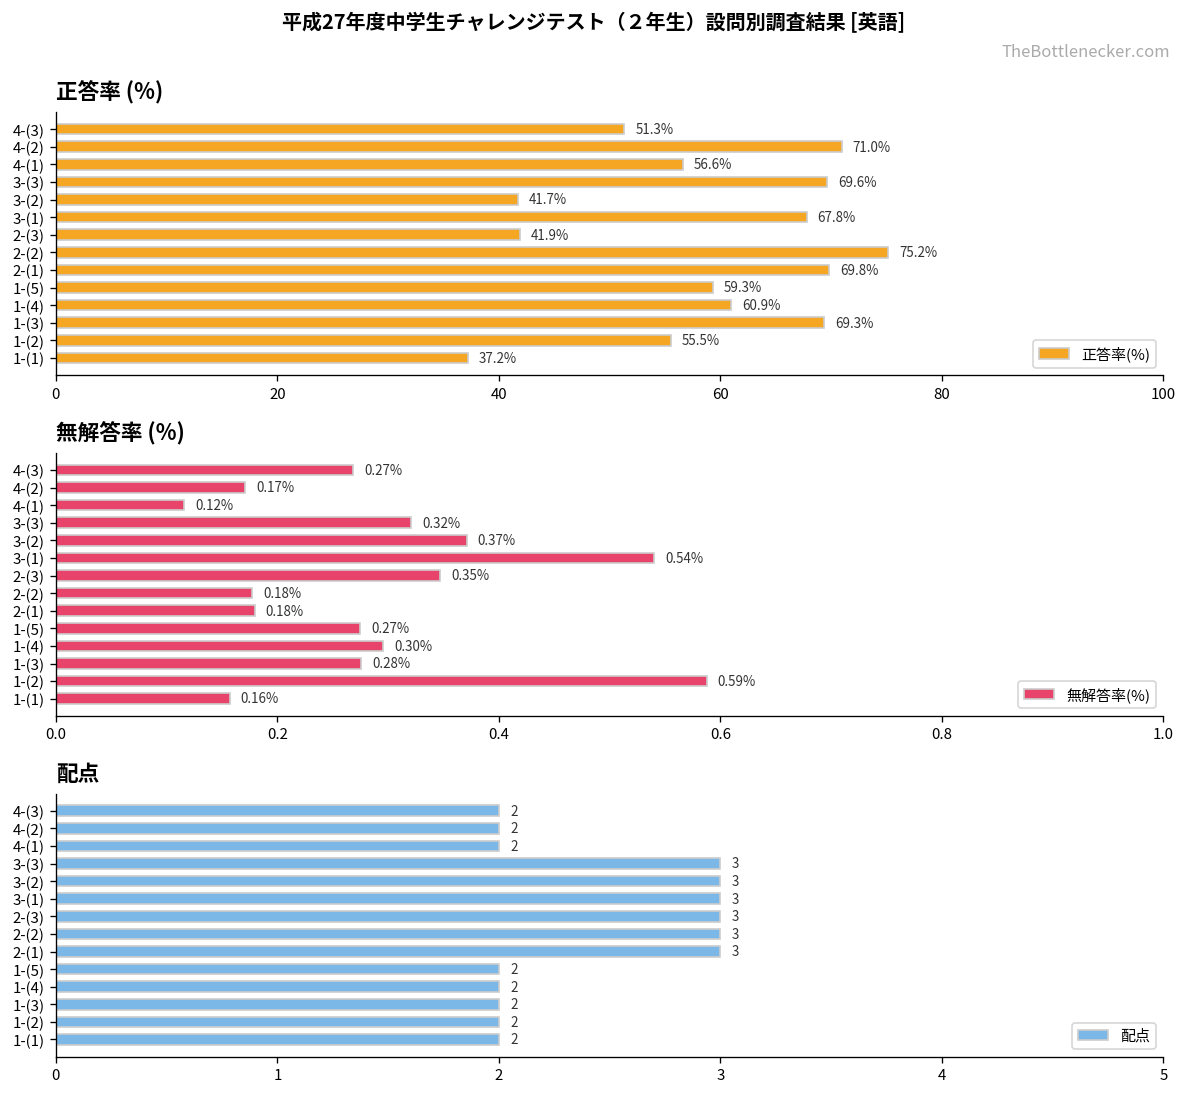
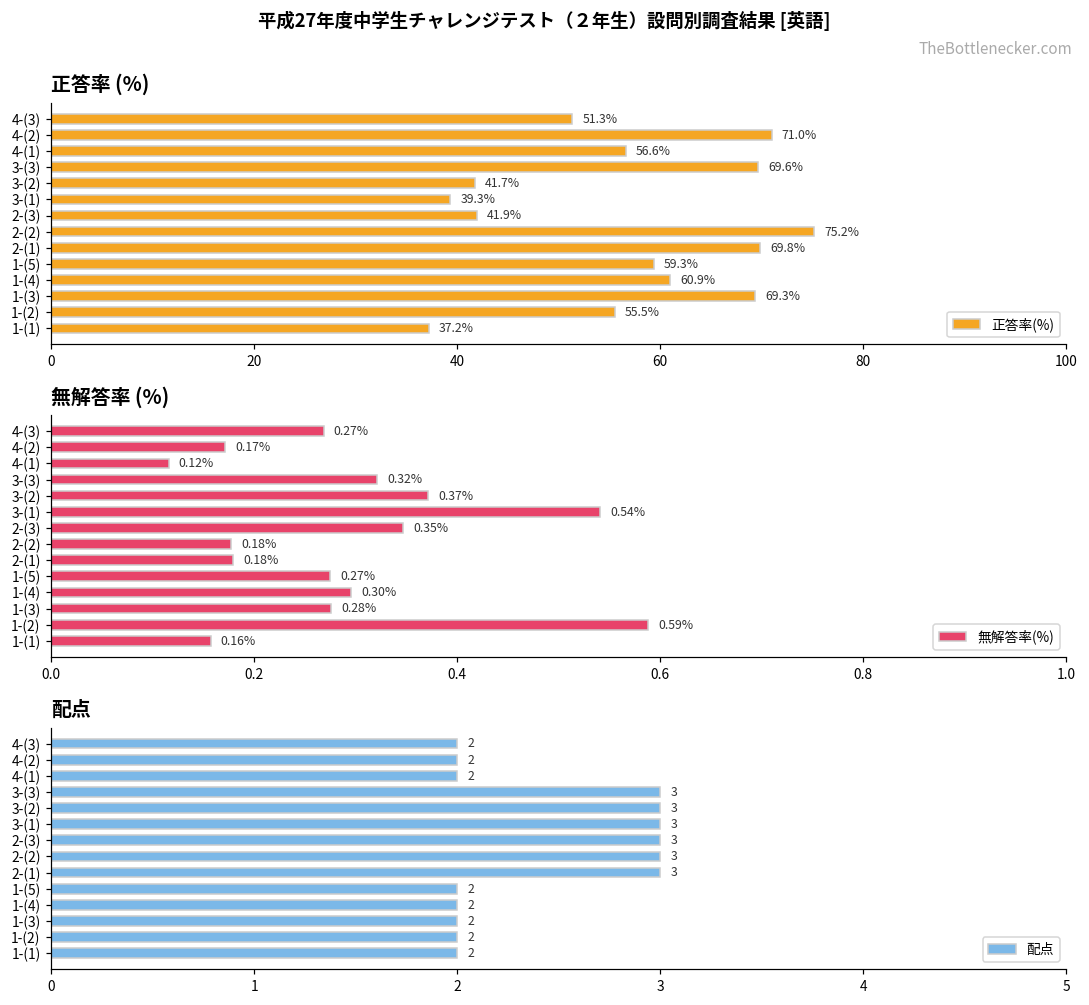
  {
    "正答率 (%)": {
      "4-(3)": "51.3%",
      "4-(2)": "71.0%",
      "4-(1)": "56.6%",
      "3-(3)": "69.6%",
      "3-(2)": "41.7%",
-     "3-(1)": "67.8%",
+     "3-(1)": "39.3%",
      "2-(3)": "41.9%",
      "2-(2)": "75.2%",
      "2-(1)": "69.8%",
      "1-(5)": "59.3%",
      "1-(4)": "60.9%",
      "1-(3)": "69.3%",
      "1-(2)": "55.5%",
      "1-(1)": "37.2%"
    },
    "無解答率 (%)": {
      "4-(3)": "0.27%",
      "4-(2)": "0.17%",
      "4-(1)": "0.12%",
      "3-(3)": "0.32%",
      "3-(2)": "0.37%",
      "3-(1)": "0.54%",
      "2-(3)": "0.35%",
      "2-(2)": "0.18%",
      "2-(1)": "0.18%",
      "1-(5)": "0.27%",
      "1-(4)": "0.30%",
      "1-(3)": "0.28%",
      "1-(2)": "0.59%",
      "1-(1)": "0.16%"
    },
    "配点": {
      "4-(3)": "2",
      "4-(2)": "2",
      "4-(1)": "2",
      "3-(3)": "3",
      "3-(2)": "3",
      "3-(1)": "3",
      "2-(3)": "3",
      "2-(2)": "3",
      "2-(1)": "3",
      "1-(5)": "2",
      "1-(4)": "2",
      "1-(3)": "2",
      "1-(2)": "2",
      "1-(1)": "2"
    }
  }
